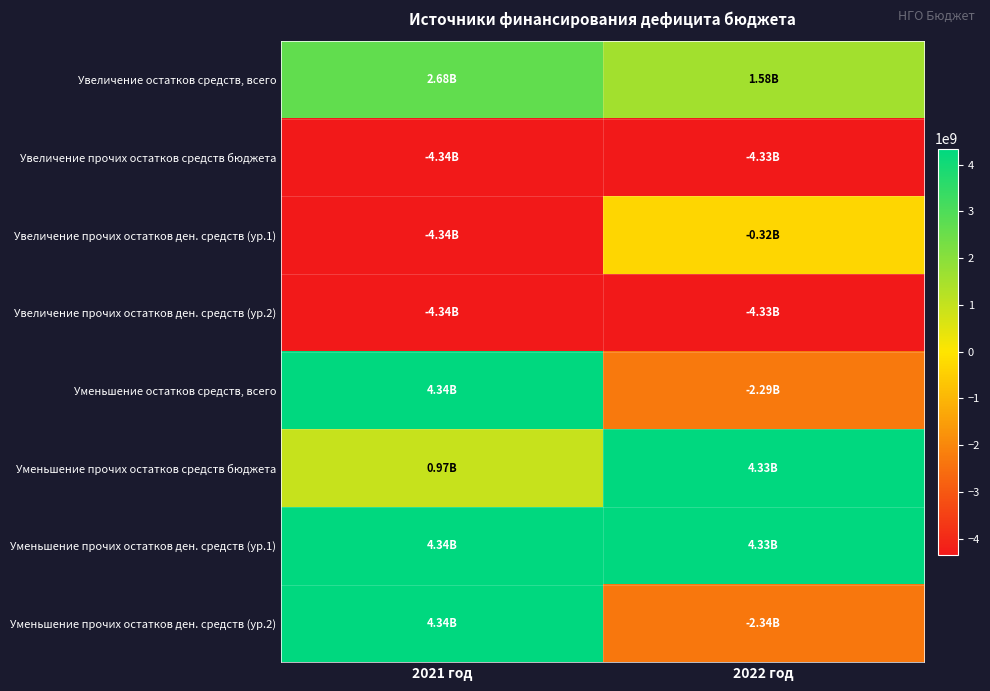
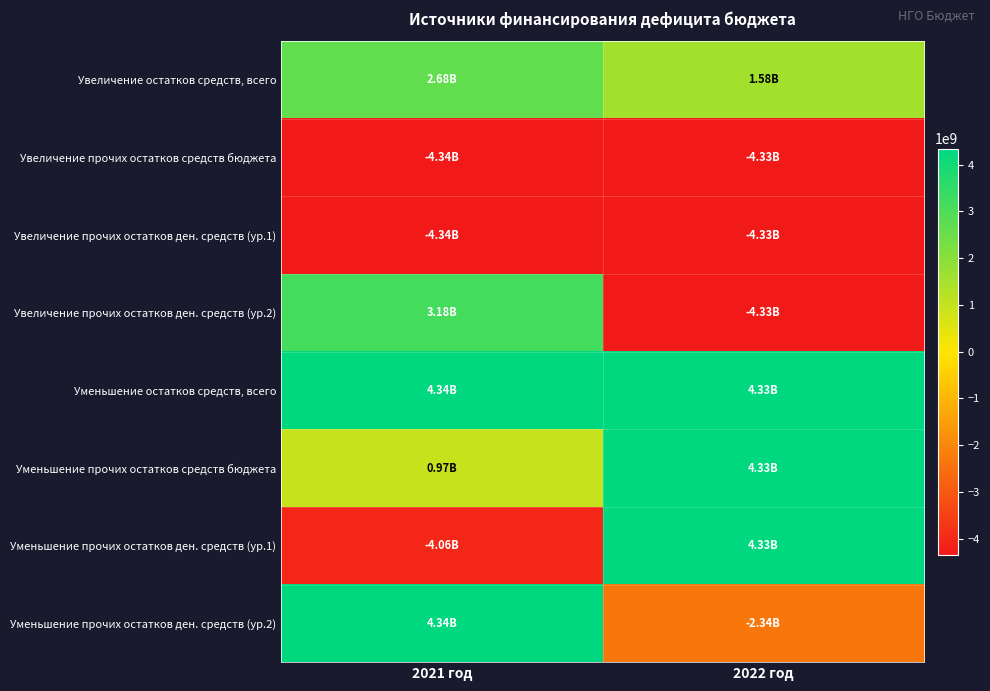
  {
    "Увеличение остатков средств, всего": {
      "2021 год": "2.68B",
      "2022 год": "1.58B"
    },
    "Увеличение прочих остатков средств бюджета": {
      "2021 год": "-4.34B",
      "2022 год": "-4.33B"
    },
    "Увеличение прочих остатков ден. средств (ур.1)": {
      "2021 год": "-4.34B",
-     "2022 год": "-0.32B"
+     "2022 год": "-4.33B"
    },
    "Увеличение прочих остатков ден. средств (ур.2)": {
-     "2021 год": "-4.34B",
+     "2021 год": "3.18B",
      "2022 год": "-4.33B"
    },
    "Уменьшение остатков средств, всего": {
      "2021 год": "4.34B",
-     "2022 год": "-2.29B"
+     "2022 год": "4.33B"
    },
    "Уменьшение прочих остатков средств бюджета": {
      "2021 год": "0.97B",
      "2022 год": "4.33B"
    },
    "Уменьшение прочих остатков ден. средств (ур.1)": {
-     "2021 год": "4.34B",
+     "2021 год": "-4.06B",
      "2022 год": "4.33B"
    },
    "Уменьшение прочих остатков ден. средств (ур.2)": {
      "2021 год": "4.34B",
      "2022 год": "-2.34B"
    }
  }
